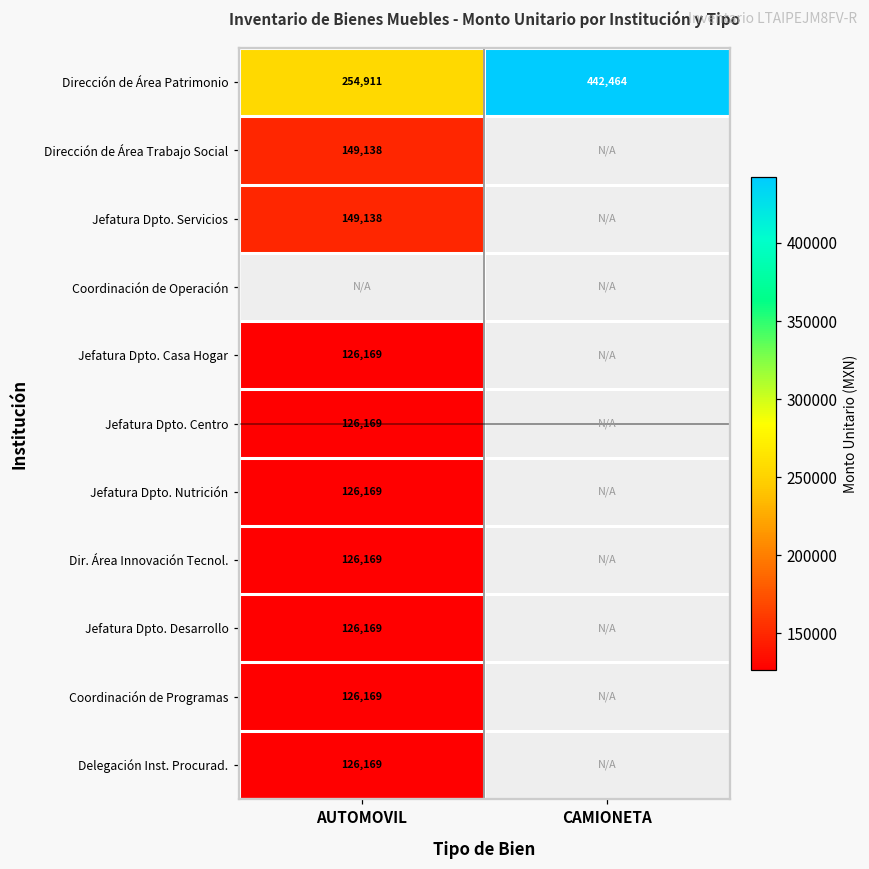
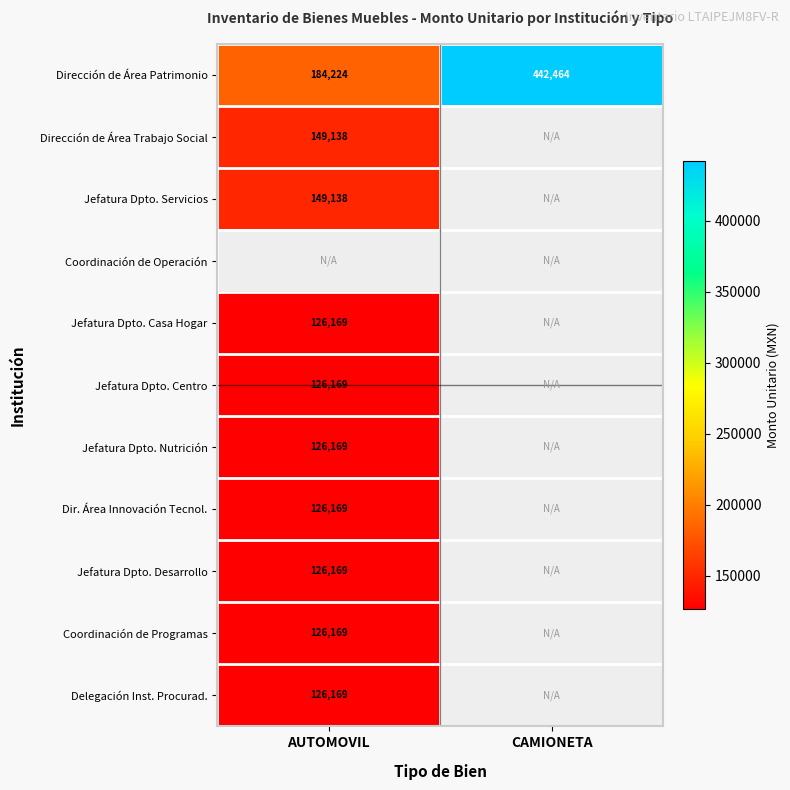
  {
    "Dirección de Área Patrimonio": {
-     "AUTOMOVIL": "254,911",
+     "AUTOMOVIL": "184,224",
      "CAMIONETA": "442,464"
    },
    "Dirección de Área Trabajo Social": {
      "AUTOMOVIL": "149,138"
    },
    "Jefatura Dpto. Servicios": {
      "AUTOMOVIL": "149,138"
    },
    "Jefatura Dpto. Casa Hogar": {
      "AUTOMOVIL": "126,169"
    },
    "Jefatura Dpto. Centro": {
      "AUTOMOVIL": "126,169"
    },
    "Jefatura Dpto. Nutrición": {
      "AUTOMOVIL": "126,169"
    },
    "Dir. Área Innovación Tecnol.": {
      "AUTOMOVIL": "126,169"
    },
    "Jefatura Dpto. Desarrollo": {
      "AUTOMOVIL": "126,169"
    },
    "Coordinación de Programas": {
      "AUTOMOVIL": "126,169"
    },
    "Delegación Inst. Procurad.": {
      "AUTOMOVIL": "126,169"
    }
  }
